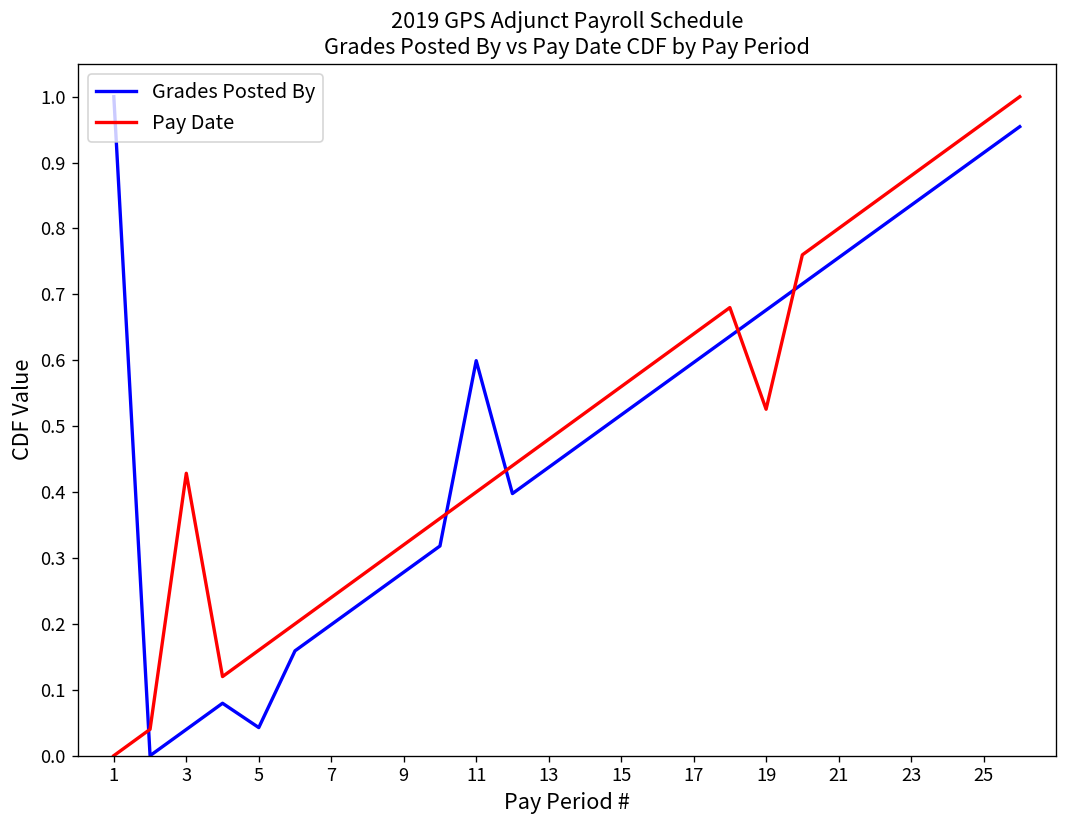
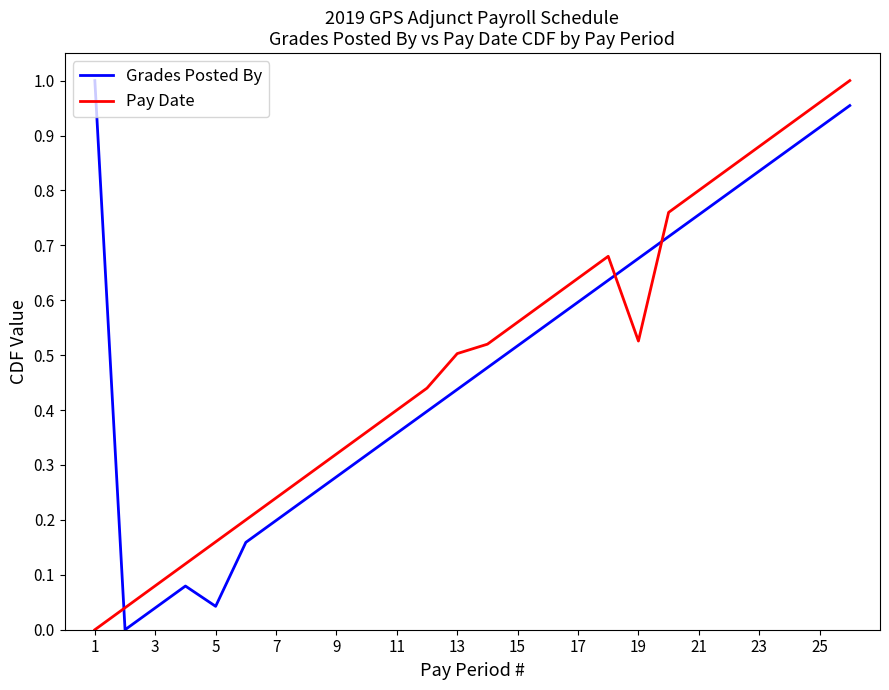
  {
    "Grades Posted By": {
      "3": 0.04,
      "5": 0.04,
      "7": 0.20,
      "9": 0.28,
-     "11": 0.60,
+     "11": 0.36,
      "13": 0.44,
      "15": 0.52,
      "17": 0.60,
      "19": 0.68,
      "21": 0.76,
      "23": 0.84,
      "25": 0.91
    },
    "Pay Date": {
      "1": 0.00,
-     "3": 0.43,
+     "3": 0.08,
      "5": 0.16,
      "7": 0.24,
      "9": 0.32,
      "11": 0.40,
-     "13": 0.48,
+     "13": 0.50,
      "15": 0.56,
      "17": 0.64,
      "19": 0.53,
      "21": 0.80,
      "23": 0.88,
      "25": 0.96
    }
  }
